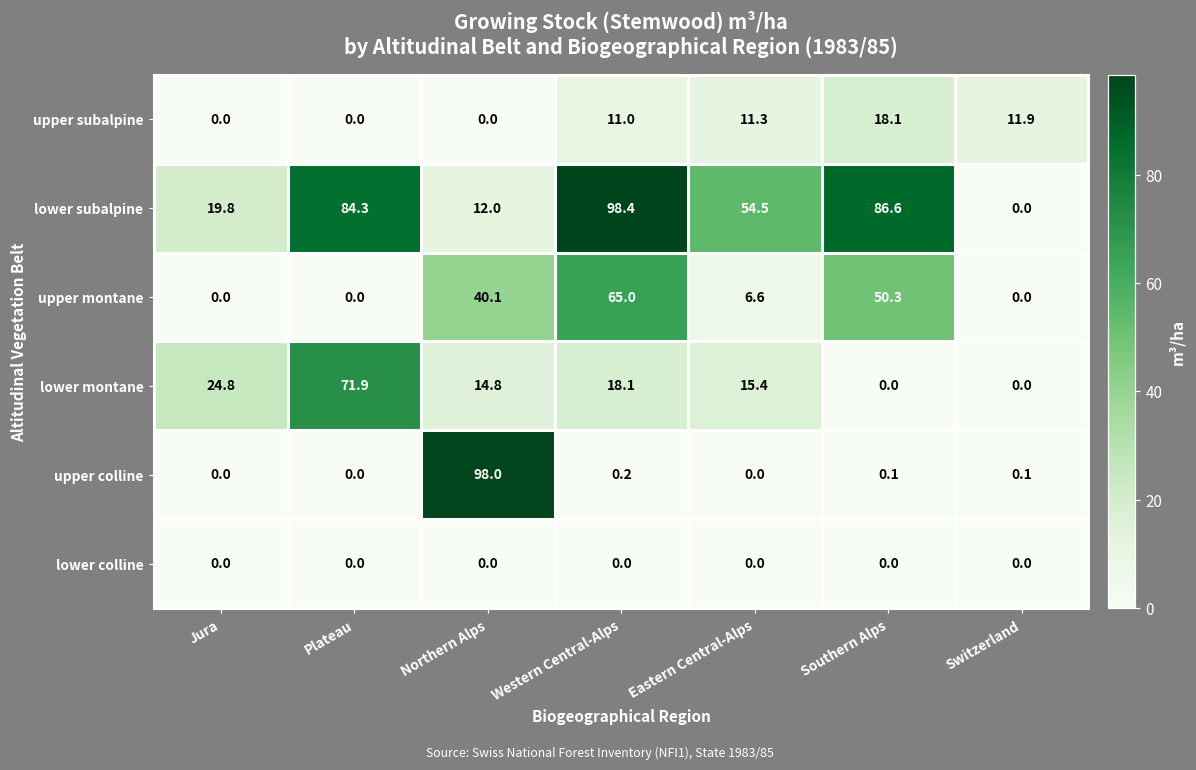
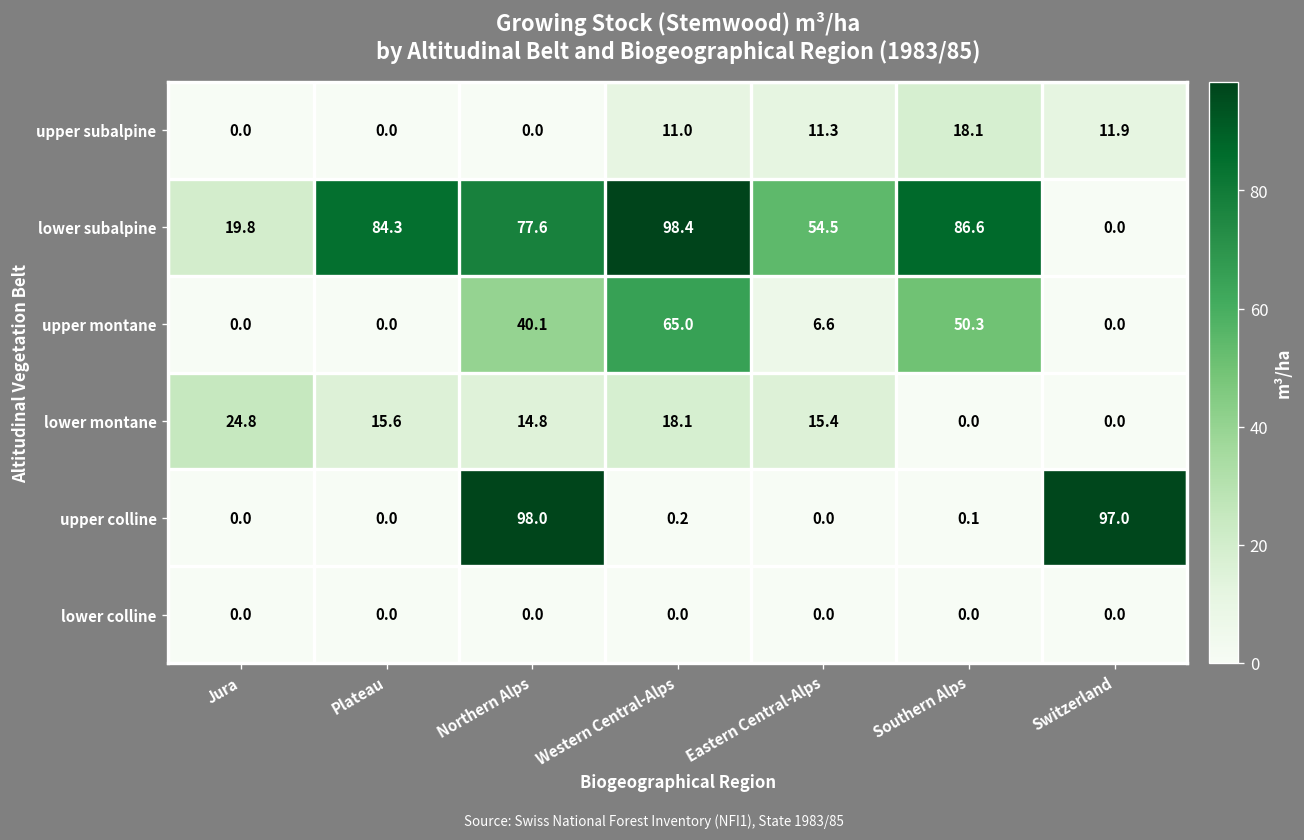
  {
    "upper subalpine": {
      "Jura": 0.0,
      "Plateau": 0.0,
      "Northern Alps": 0.0,
      "Western Central-Alps": 11.0,
      "Eastern Central-Alps": 11.3,
      "Southern Alps": 18.1,
      "Switzerland": 11.9
    },
    "lower subalpine": {
      "Jura": 19.8,
      "Plateau": 84.3,
-     "Northern Alps": 12.0,
+     "Northern Alps": 77.6,
      "Western Central-Alps": 98.4,
      "Eastern Central-Alps": 54.5,
      "Southern Alps": 86.6,
      "Switzerland": 0.0
    },
    "upper montane": {
      "Jura": 0.0,
      "Plateau": 0.0,
      "Northern Alps": 40.1,
      "Western Central-Alps": 65.0,
      "Eastern Central-Alps": 6.6,
      "Southern Alps": 50.3,
      "Switzerland": 0.0
    },
    "lower montane": {
      "Jura": 24.8,
-     "Plateau": 71.9,
+     "Plateau": 15.6,
      "Northern Alps": 14.8,
      "Western Central-Alps": 18.1,
      "Eastern Central-Alps": 15.4,
      "Southern Alps": 0.0,
      "Switzerland": 0.0
    },
    "upper colline": {
      "Jura": 0.0,
      "Plateau": 0.0,
      "Northern Alps": 98.0,
      "Western Central-Alps": 0.2,
      "Eastern Central-Alps": 0.0,
      "Southern Alps": 0.1,
-     "Switzerland": 0.1
+     "Switzerland": 97.0
    },
    "lower colline": {
      "Jura": 0.0,
      "Plateau": 0.0,
      "Northern Alps": 0.0,
      "Western Central-Alps": 0.0,
      "Eastern Central-Alps": 0.0,
      "Southern Alps": 0.0,
      "Switzerland": 0.0
    }
  }
